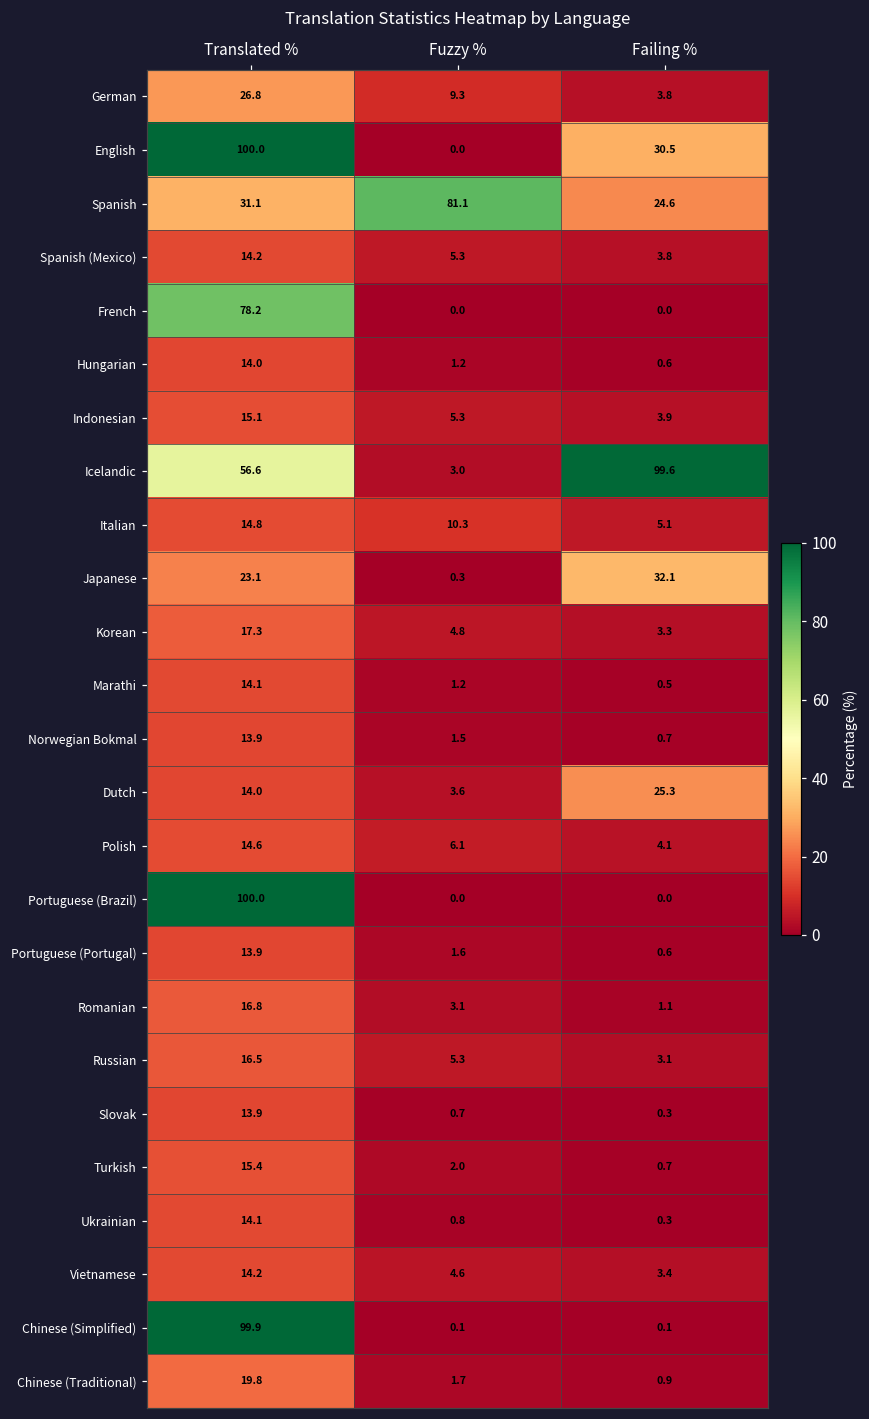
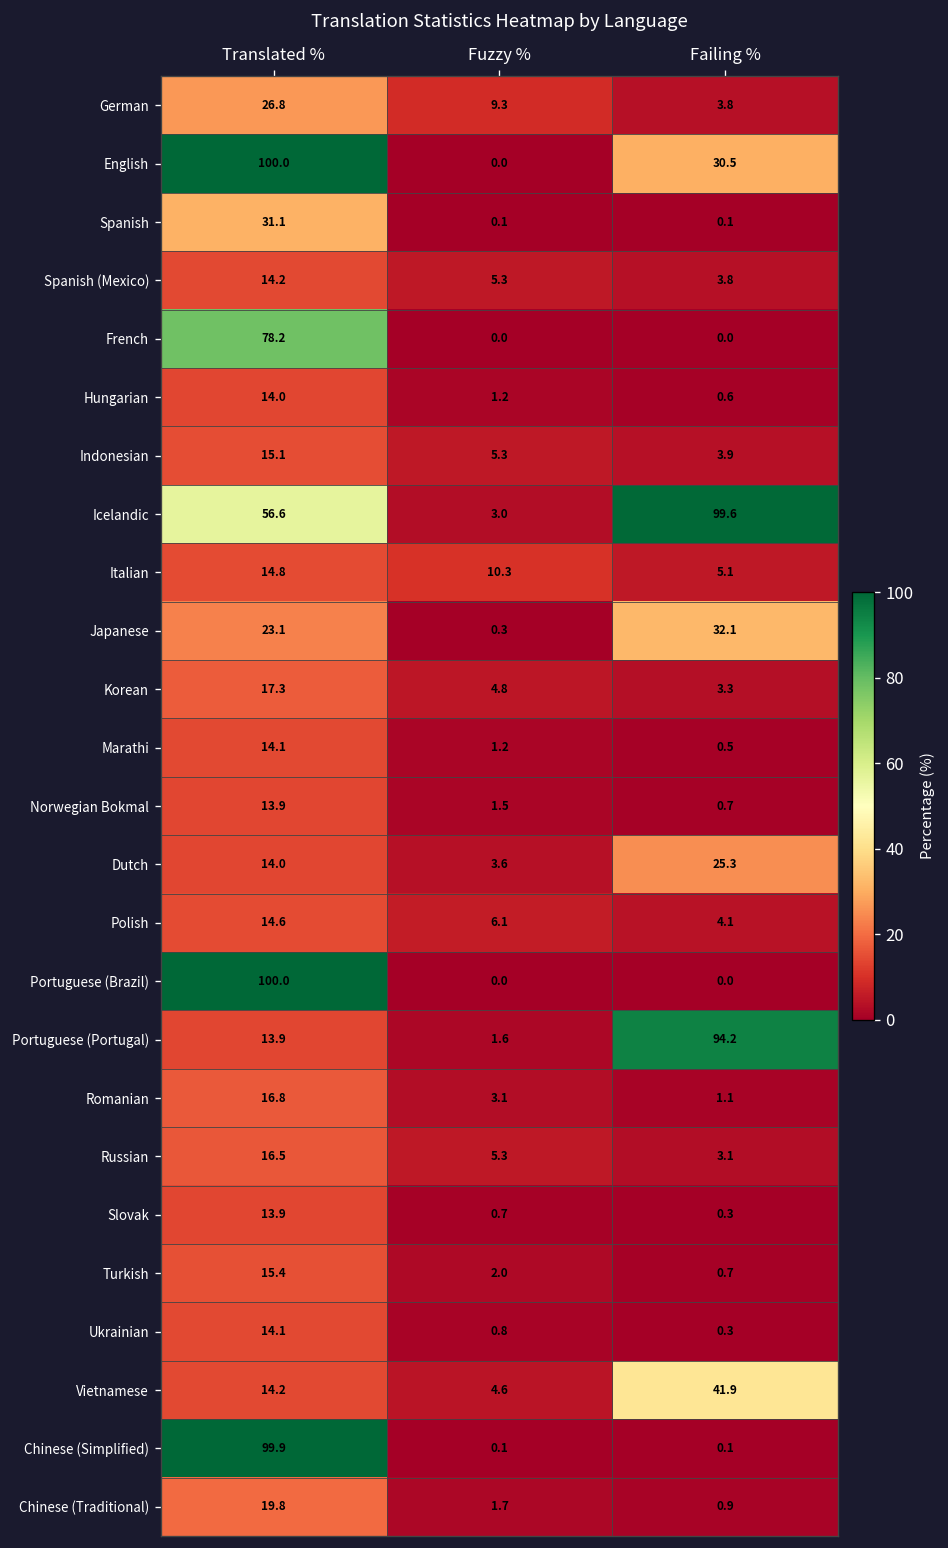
  {
    "German": {
      "Translated %": 26.8,
      "Fuzzy %": 9.3,
      "Failing %": 3.8
    },
    "English": {
      "Translated %": 100.0,
      "Fuzzy %": 0.0,
      "Failing %": 30.5
    },
    "Spanish": {
      "Translated %": 31.1,
-     "Fuzzy %": 81.1,
-     "Failing %": 24.6
+     "Fuzzy %": 0.1,
+     "Failing %": 0.1
    },
    "Spanish (Mexico)": {
      "Translated %": 14.2,
      "Fuzzy %": 5.3,
      "Failing %": 3.8
    },
    "French": {
      "Translated %": 78.2,
      "Fuzzy %": 0.0,
      "Failing %": 0.0
    },
    "Hungarian": {
      "Translated %": 14.0,
      "Fuzzy %": 1.2,
      "Failing %": 0.6
    },
    "Indonesian": {
      "Translated %": 15.1,
      "Fuzzy %": 5.3,
      "Failing %": 3.9
    },
    "Icelandic": {
      "Translated %": 56.6,
      "Fuzzy %": 3.0,
      "Failing %": 99.6
    },
    "Italian": {
      "Translated %": 14.8,
      "Fuzzy %": 10.3,
      "Failing %": 5.1
    },
    "Japanese": {
      "Translated %": 23.1,
      "Fuzzy %": 0.3,
      "Failing %": 32.1
    },
    "Korean": {
      "Translated %": 17.3,
      "Fuzzy %": 4.8,
      "Failing %": 3.3
    },
    "Marathi": {
      "Translated %": 14.1,
      "Fuzzy %": 1.2,
      "Failing %": 0.5
    },
    "Norwegian Bokmal": {
      "Translated %": 13.9,
      "Fuzzy %": 1.5,
      "Failing %": 0.7
    },
    "Dutch": {
      "Translated %": 14.0,
      "Fuzzy %": 3.6,
      "Failing %": 25.3
    },
    "Polish": {
      "Translated %": 14.6,
      "Fuzzy %": 6.1,
      "Failing %": 4.1
    },
    "Portuguese (Brazil)": {
      "Translated %": 100.0,
      "Fuzzy %": 0.0,
      "Failing %": 0.0
    },
    "Portuguese (Portugal)": {
      "Translated %": 13.9,
      "Fuzzy %": 1.6,
-     "Failing %": 0.6
+     "Failing %": 94.2
    },
    "Romanian": {
      "Translated %": 16.8,
      "Fuzzy %": 3.1,
      "Failing %": 1.1
    },
    "Russian": {
      "Translated %": 16.5,
      "Fuzzy %": 5.3,
      "Failing %": 3.1
    },
    "Slovak": {
      "Translated %": 13.9,
      "Fuzzy %": 0.7,
      "Failing %": 0.3
    },
    "Turkish": {
      "Translated %": 15.4,
      "Fuzzy %": 2.0,
      "Failing %": 0.7
    },
    "Ukrainian": {
      "Translated %": 14.1,
      "Fuzzy %": 0.8,
      "Failing %": 0.3
    },
    "Vietnamese": {
      "Translated %": 14.2,
      "Fuzzy %": 4.6,
-     "Failing %": 3.4
+     "Failing %": 41.9
    },
    "Chinese (Simplified)": {
      "Translated %": 99.9,
      "Fuzzy %": 0.1,
      "Failing %": 0.1
    },
    "Chinese (Traditional)": {
      "Translated %": 19.8,
      "Fuzzy %": 1.7,
      "Failing %": 0.9
    }
  }
